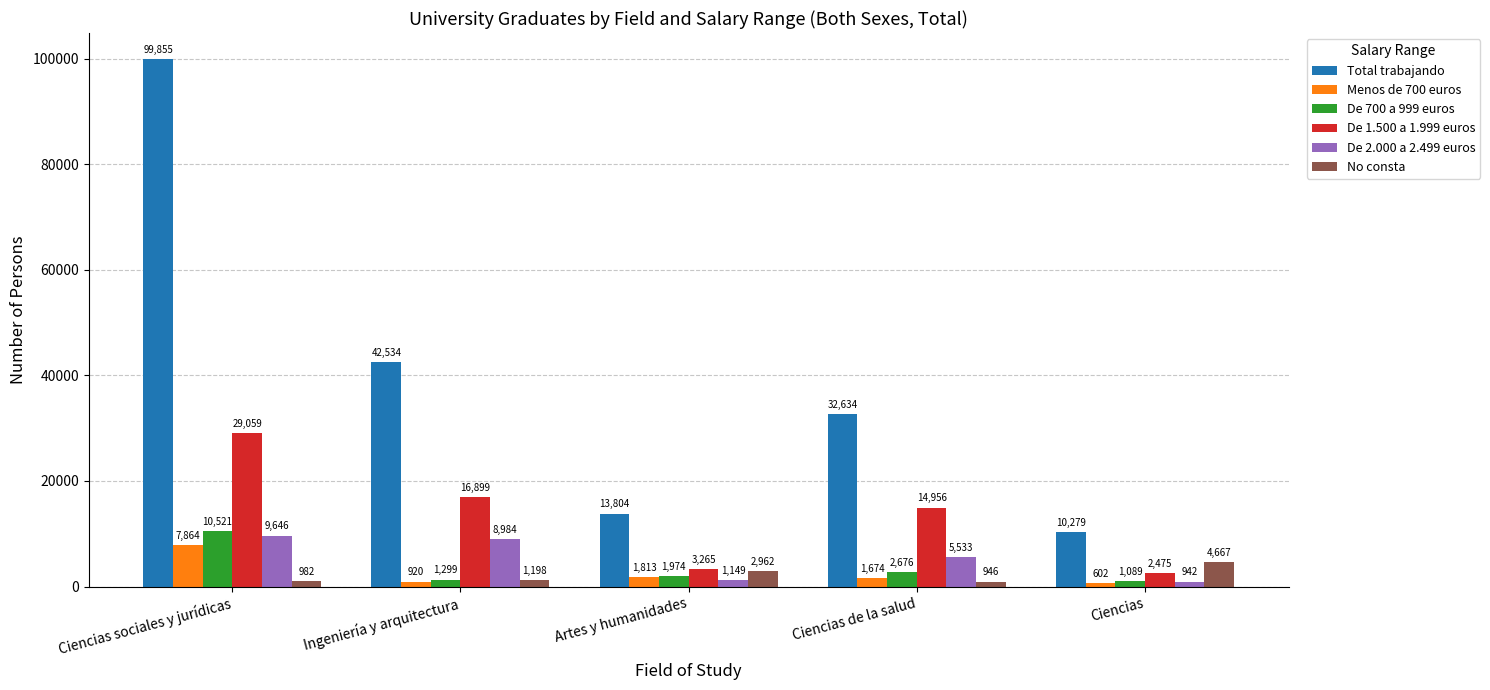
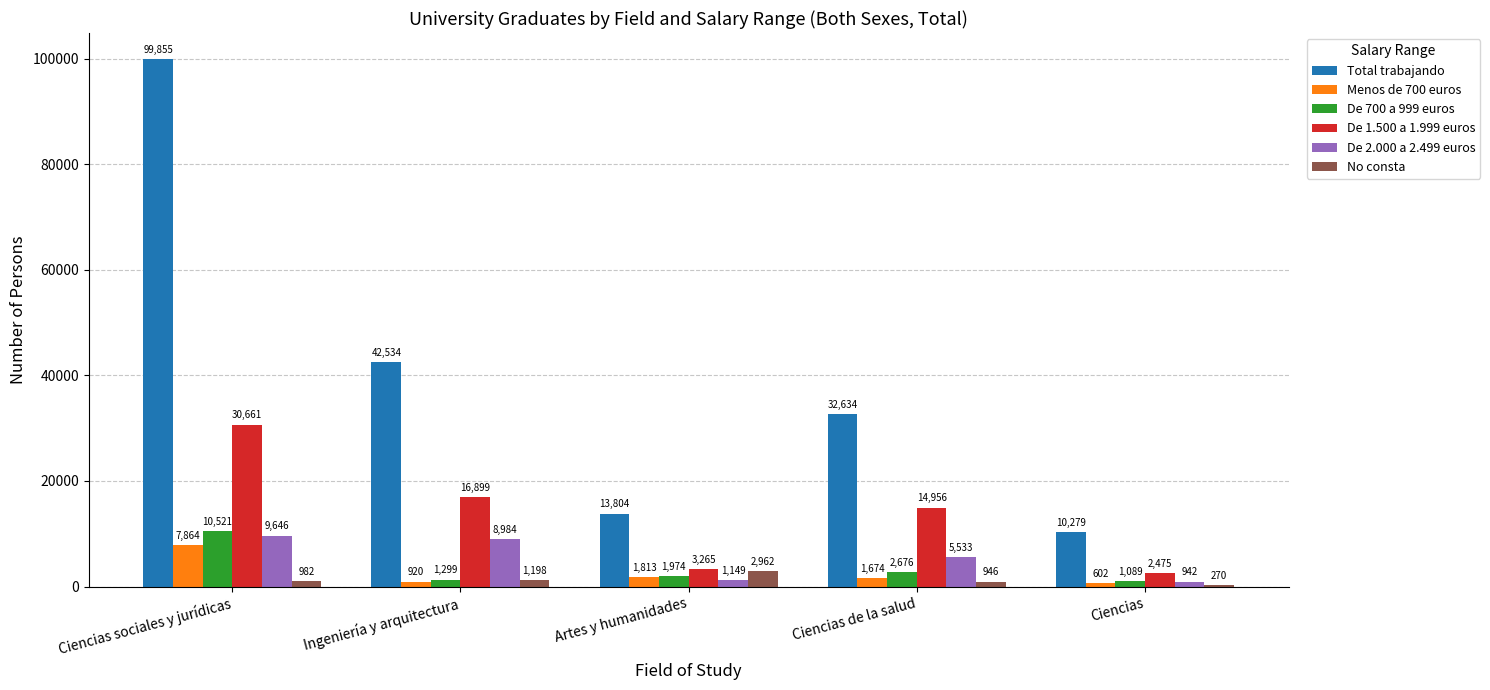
  {
    "Total trabajando": {
      "Ciencias sociales y jurídicas": "99,855",
      "Ingeniería y arquitectura": "42,534",
      "Artes y humanidades": "13,804",
      "Ciencias de la salud": "32,634",
      "Ciencias": "10,279"
    },
    "Menos de 700 euros": {
      "Ciencias sociales y jurídicas": "7,864",
      "Ingeniería y arquitectura": "920",
      "Artes y humanidades": "1,813",
      "Ciencias de la salud": "1,674",
      "Ciencias": "602"
    },
    "De 700 a 999 euros": {
      "Ciencias sociales y jurídicas": "10,521",
      "Ingeniería y arquitectura": "1,299",
      "Artes y humanidades": "1,974",
      "Ciencias de la salud": "2,676",
      "Ciencias": "1,089"
    },
    "De 1.500 a 1.999 euros": {
-     "Ciencias sociales y jurídicas": "29,059",
+     "Ciencias sociales y jurídicas": "30,661",
      "Artes y humanidades": "3,265",
      "Ciencias": "2,475"
    },
    "De 2.000 a 2.499 euros": {
      "Ciencias sociales y jurídicas": "9,646",
      "Ingeniería y arquitectura": "8,984",
      "Artes y humanidades": "1,149",
      "Ciencias de la salud": "5,533",
      "Ciencias": "942"
    },
    "No consta": {
      "Ciencias sociales y jurídicas": "982",
      "Ingeniería y arquitectura": "1,198",
      "Artes y humanidades": "2,962",
      "Ciencias de la salud": "946",
-     "Ciencias": "4,667"
+     "Ciencias": "270"
    }
  }
